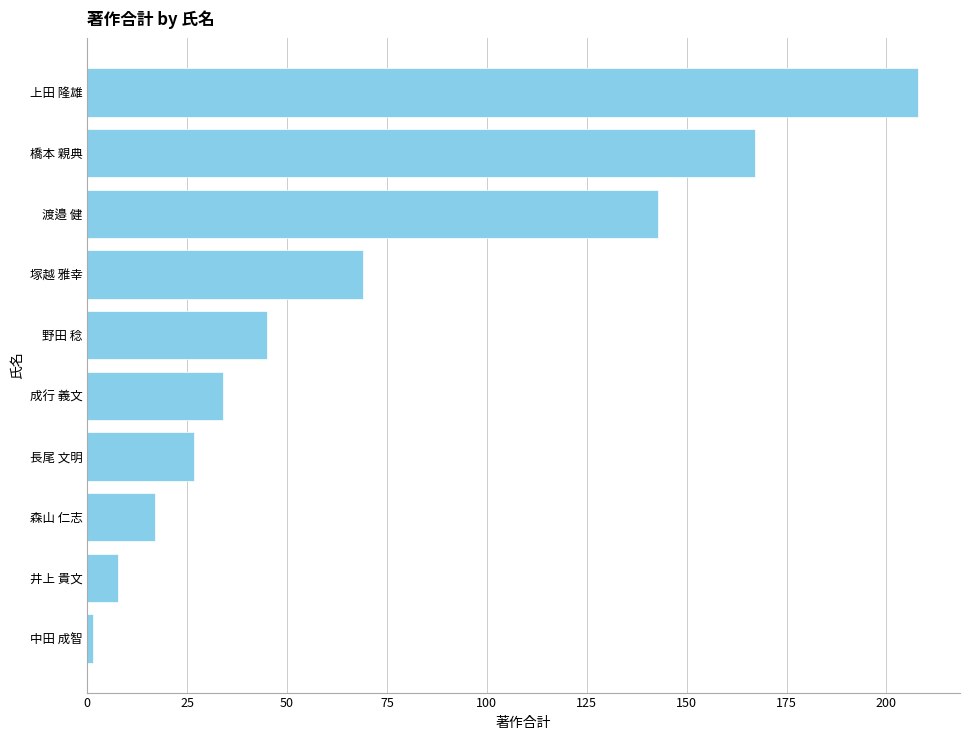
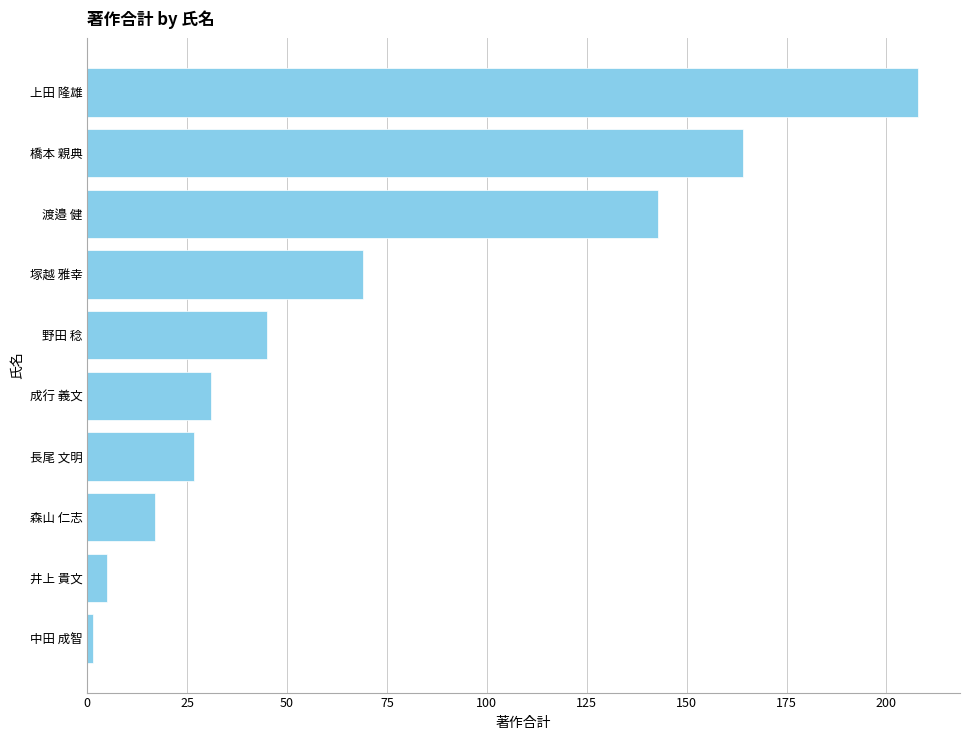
  {
    "上田 隆雄": 208,
-   "橋本 親典": 167,
+   "橋本 親典": 164,
    "渡邉 健": 143,
    "塚越 雅幸": 69,
    "野田 稔": 45,
-   "成行 義文": 34,
+   "成行 義文": 31,
    "長尾 文明": 27,
    "森山 仁志": 17,
-   "井上 貴文": 8,
+   "井上 貴文": 5,
    "中田 成智": 1
  }
